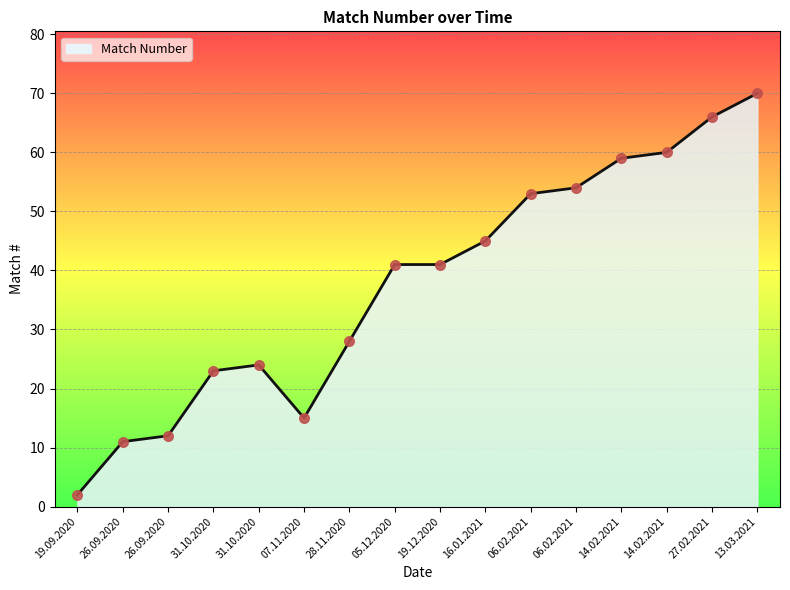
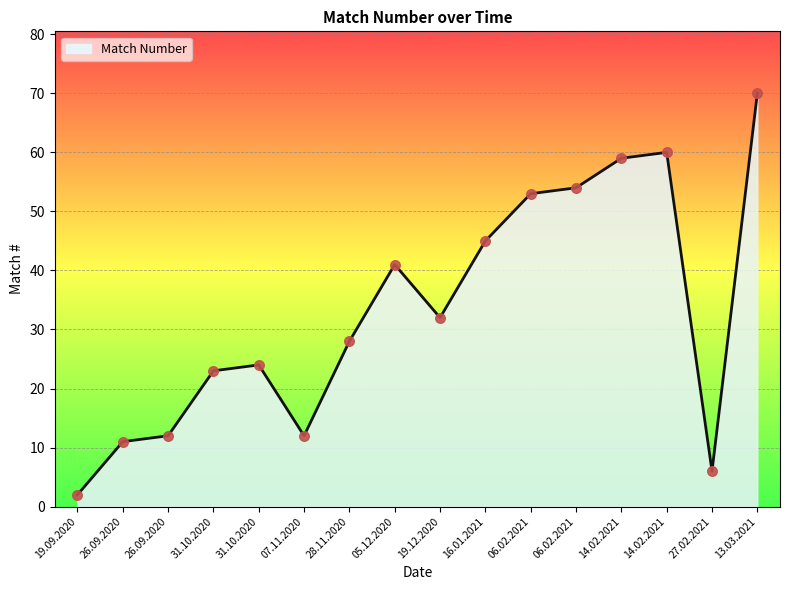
  {
    "19.09.2020": 2,
-   "07.11.2020": 15,
+   "07.11.2020": 12,
    "28.11.2020": 28,
    "05.12.2020": 41,
-   "19.12.2020": 41,
+   "19.12.2020": 32,
    "16.01.2021": 45,
-   "27.02.2021": 66,
+   "27.02.2021": 6,
    "13.03.2021": 70
  }
